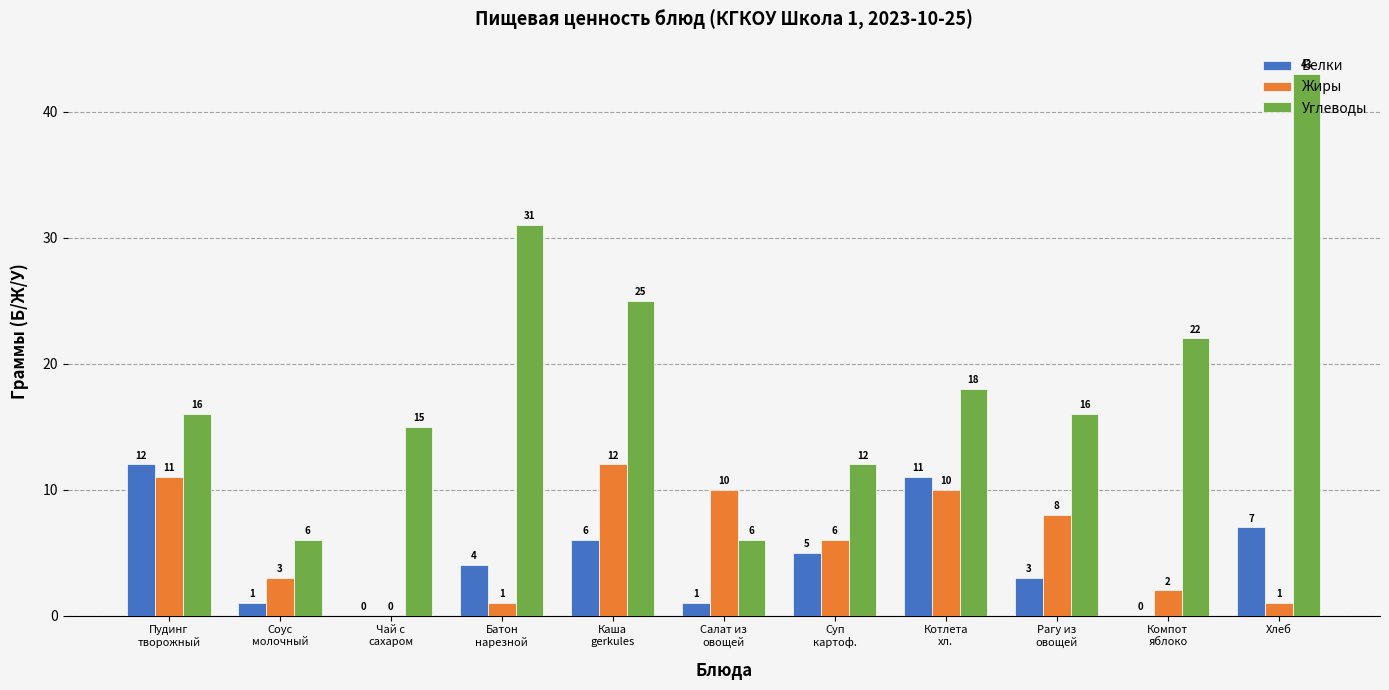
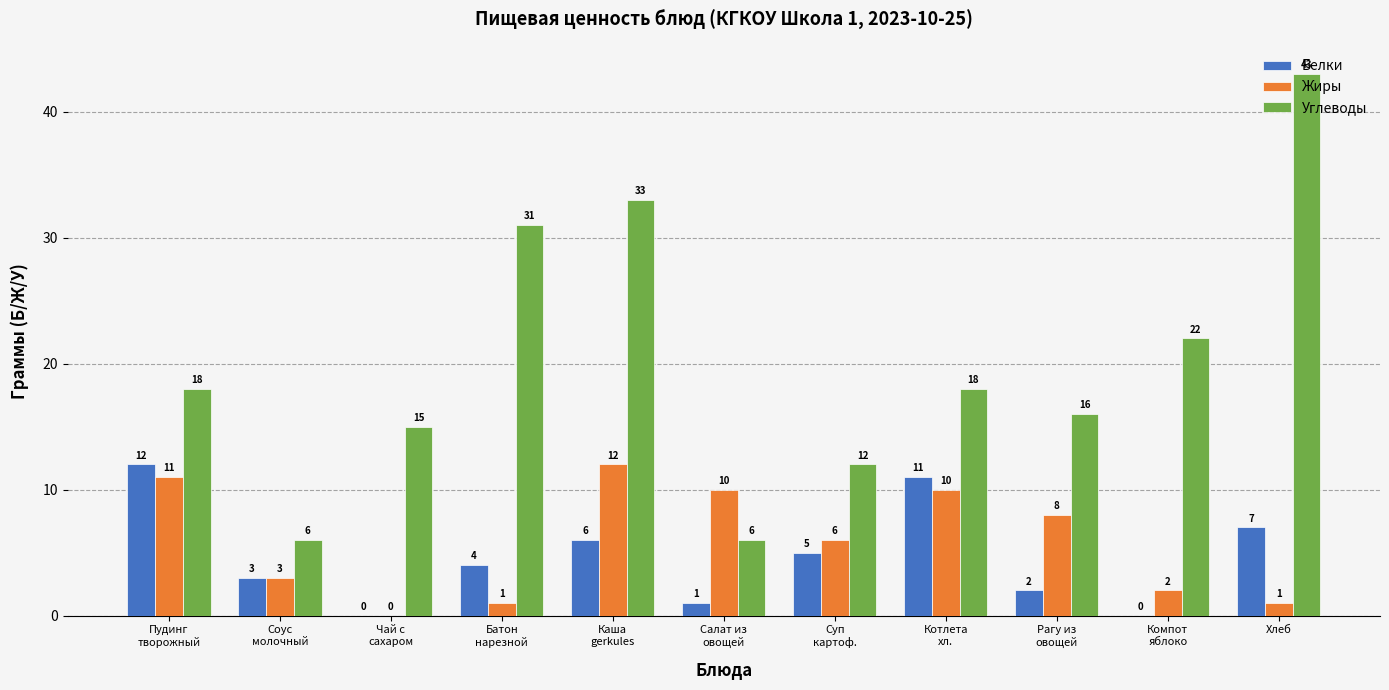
  {
    "Белки": {
      "Пудинг творожный": 12,
-     "Соус молочный": 1,
+     "Соус молочный": 3,
      "Чай с сахаром": 0,
      "Батон нарезной": 4,
      "Каша gerkules": 6,
      "Салат из овощей": 1,
      "Суп картоф.": 5,
      "Котлета хл.": 11,
-     "Рагу из овощей": 3,
+     "Рагу из овощей": 2,
      "Компот яблоко": 0,
      "Хлеб": 7
    },
    "Жиры": {
      "Пудинг творожный": 11,
      "Соус молочный": 3,
      "Чай с сахаром": 0,
      "Батон нарезной": 1,
      "Каша gerkules": 12,
      "Салат из овощей": 10,
      "Суп картоф.": 6,
      "Котлета хл.": 10,
      "Рагу из овощей": 8,
      "Компот яблоко": 2,
      "Хлеб": 1
    },
    "Углеводы": {
-     "Пудинг творожный": 16,
+     "Пудинг творожный": 18,
      "Соус молочный": 6,
      "Чай с сахаром": 15,
      "Батон нарезной": 31,
-     "Каша gerkules": 25,
+     "Каша gerkules": 33,
      "Салат из овощей": 6,
      "Суп картоф.": 12,
      "Котлета хл.": 18,
      "Рагу из овощей": 16,
      "Компот яблоко": 22,
      "Хлеб": 43
    }
  }
